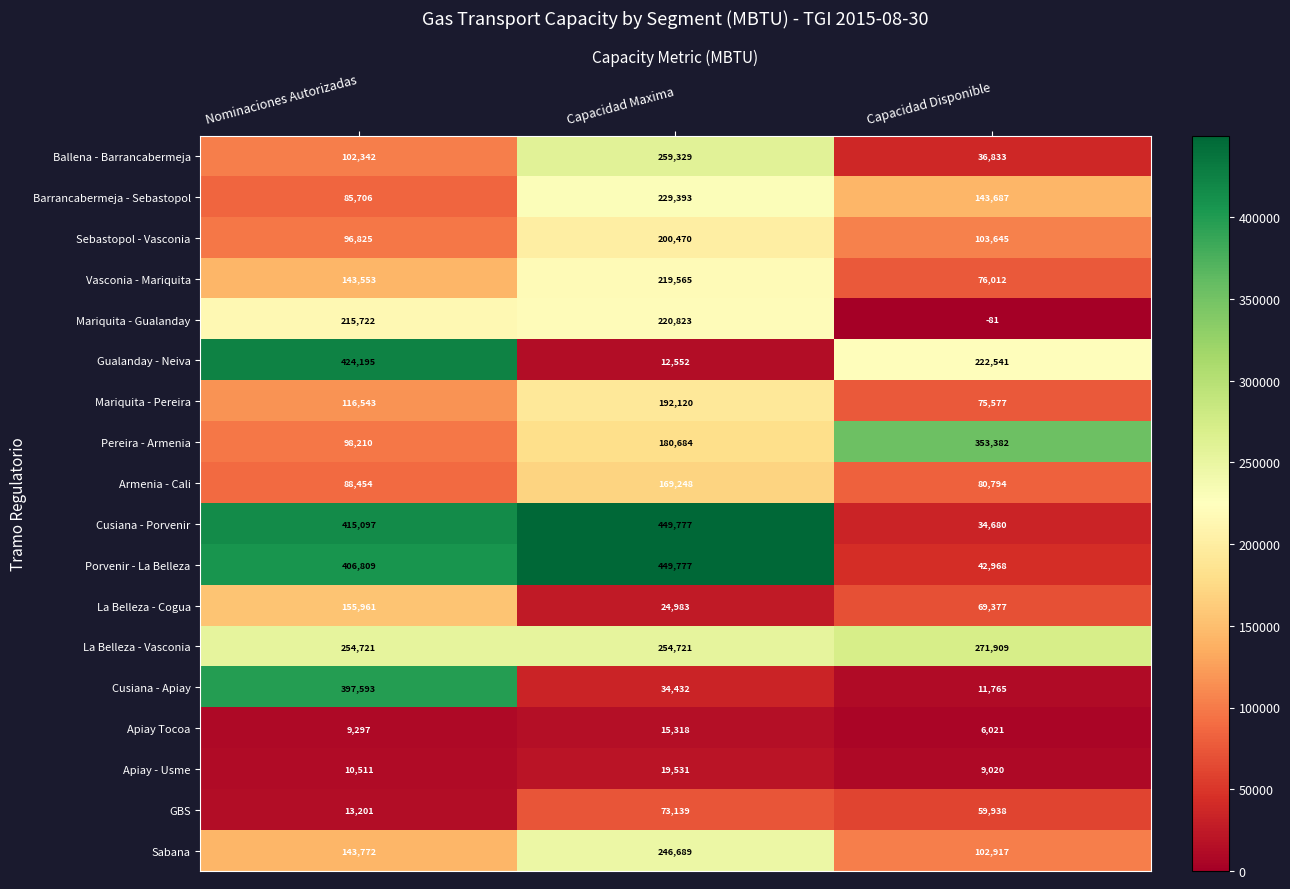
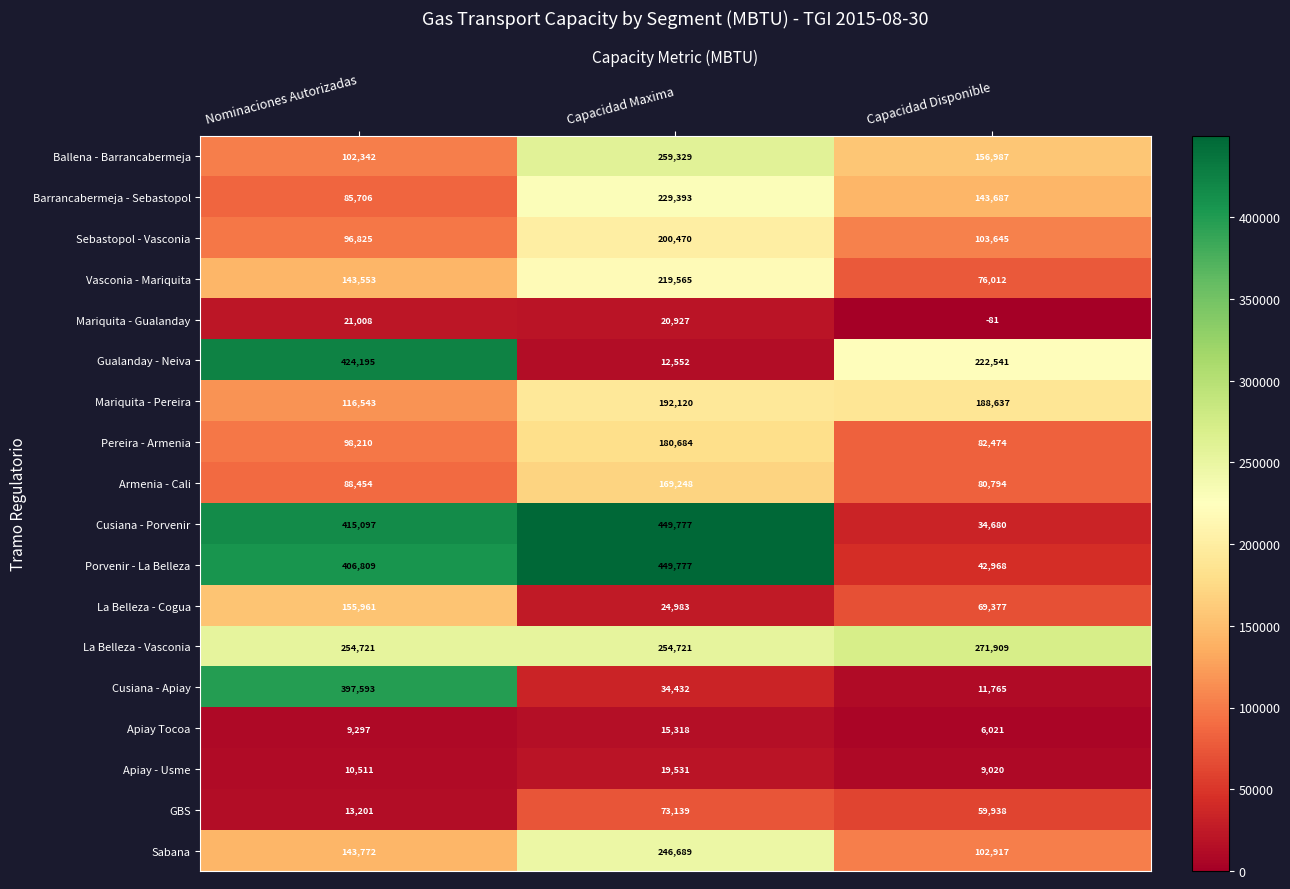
  {
    "Ballena - Barrancabermeja": {
      "Nominaciones Autorizadas": "102,342",
      "Capacidad Maxima": "259,329",
-     "Capacidad Disponible": "36,833"
+     "Capacidad Disponible": "156,987"
    },
    "Barrancabermeja - Sebastopol": {
      "Nominaciones Autorizadas": "85,706",
      "Capacidad Maxima": "229,393",
      "Capacidad Disponible": "143,687"
    },
    "Sebastopol - Vasconia": {
      "Nominaciones Autorizadas": "96,825",
      "Capacidad Maxima": "200,470",
      "Capacidad Disponible": "103,645"
    },
    "Vasconia - Mariquita": {
      "Nominaciones Autorizadas": "143,553",
      "Capacidad Maxima": "219,565",
      "Capacidad Disponible": "76,012"
    },
    "Mariquita - Gualanday": {
-     "Nominaciones Autorizadas": "215,722",
-     "Capacidad Maxima": "220,823",
+     "Nominaciones Autorizadas": "21,008",
+     "Capacidad Maxima": "20,927",
      "Capacidad Disponible": "-81"
    },
    "Gualanday - Neiva": {
      "Nominaciones Autorizadas": "424,195",
      "Capacidad Maxima": "12,552",
      "Capacidad Disponible": "222,541"
    },
    "Mariquita - Pereira": {
      "Nominaciones Autorizadas": "116,543",
      "Capacidad Maxima": "192,120",
-     "Capacidad Disponible": "75,577"
+     "Capacidad Disponible": "188,637"
    },
    "Pereira - Armenia": {
      "Nominaciones Autorizadas": "98,210",
      "Capacidad Maxima": "180,684",
-     "Capacidad Disponible": "353,382"
+     "Capacidad Disponible": "82,474"
    },
    "Armenia - Cali": {
      "Nominaciones Autorizadas": "88,454",
      "Capacidad Maxima": "169,248",
      "Capacidad Disponible": "80,794"
    },
    "Cusiana - Porvenir": {
      "Nominaciones Autorizadas": "415,097",
      "Capacidad Maxima": "449,777",
      "Capacidad Disponible": "34,680"
    },
    "Porvenir - La Belleza": {
      "Nominaciones Autorizadas": "406,809",
      "Capacidad Maxima": "449,777",
      "Capacidad Disponible": "42,968"
    },
    "La Belleza - Cogua": {
      "Nominaciones Autorizadas": "155,961",
      "Capacidad Maxima": "24,983",
      "Capacidad Disponible": "69,377"
    },
    "La Belleza - Vasconia": {
      "Nominaciones Autorizadas": "254,721",
      "Capacidad Maxima": "254,721",
      "Capacidad Disponible": "271,909"
    },
    "Cusiana - Apiay": {
      "Nominaciones Autorizadas": "397,593",
      "Capacidad Maxima": "34,432",
      "Capacidad Disponible": "11,765"
    },
    "Apiay Tocoa": {
      "Nominaciones Autorizadas": "9,297",
      "Capacidad Maxima": "15,318",
      "Capacidad Disponible": "6,021"
    },
    "Apiay - Usme": {
      "Nominaciones Autorizadas": "10,511",
      "Capacidad Maxima": "19,531",
      "Capacidad Disponible": "9,020"
    },
    "GBS": {
      "Nominaciones Autorizadas": "13,201",
      "Capacidad Maxima": "73,139",
      "Capacidad Disponible": "59,938"
    },
    "Sabana": {
      "Nominaciones Autorizadas": "143,772",
      "Capacidad Maxima": "246,689",
      "Capacidad Disponible": "102,917"
    }
  }
